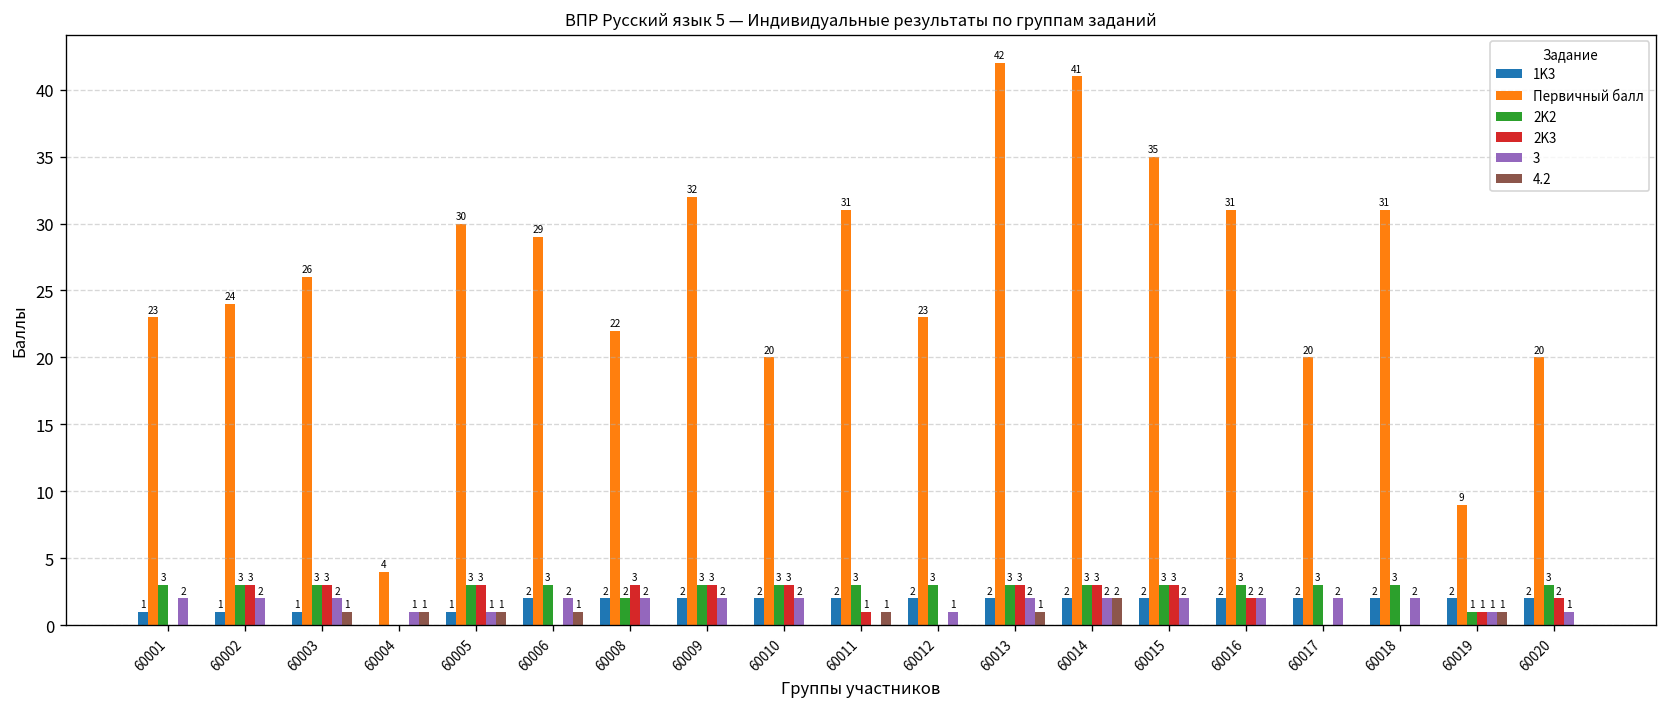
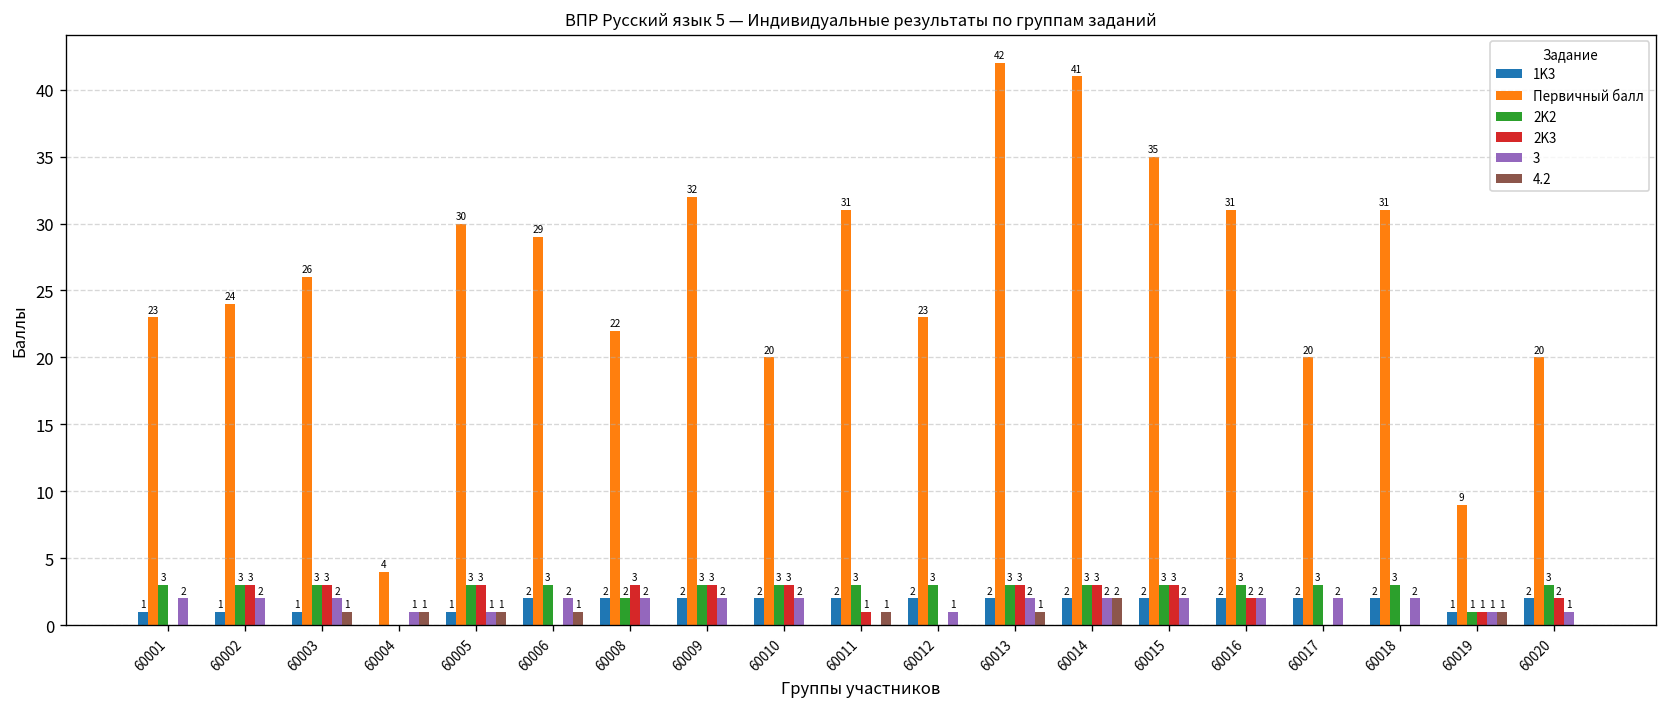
  {
    "1K3": {
      "60001": 1,
      "60002": 1,
      "60003": 1,
      "60005": 1,
      "60006": 2,
      "60008": 2,
      "60009": 2,
      "60010": 2,
      "60011": 2,
      "60012": 2,
      "60013": 2,
      "60014": 2,
      "60015": 2,
      "60016": 2,
      "60017": 2,
      "60018": 2,
-     "60019": 2,
+     "60019": 1,
      "60020": 2
    },
    "Первичный балл": {
      "60001": 23,
      "60002": 24,
      "60003": 26,
      "60004": 4,
      "60005": 30,
      "60006": 29,
      "60008": 22,
      "60009": 32,
      "60010": 20,
      "60011": 31,
      "60012": 23,
      "60013": 42,
      "60014": 41,
      "60015": 35,
      "60016": 31,
      "60017": 20,
      "60018": 31,
      "60019": 9,
      "60020": 20
    },
    "2K2": {
      "60001": 3,
      "60002": 3,
      "60003": 3,
      "60005": 3,
      "60006": 3,
      "60008": 2,
      "60009": 3,
      "60010": 3,
      "60011": 3,
      "60012": 3,
      "60013": 3,
      "60014": 3,
      "60015": 3,
      "60016": 3,
      "60017": 3,
      "60018": 3,
      "60019": 1,
      "60020": 3
    },
    "2K3": {
      "60002": 3,
      "60003": 3,
      "60005": 3,
      "60008": 3,
      "60009": 3,
      "60010": 3,
      "60011": 1,
      "60013": 3,
      "60014": 3,
      "60015": 3,
      "60016": 2,
      "60019": 1,
      "60020": 2
    },
    "3": {
      "60001": 2,
      "60002": 2,
      "60003": 2,
      "60004": 1,
      "60005": 1,
      "60006": 2,
      "60008": 2,
      "60009": 2,
      "60010": 2,
      "60012": 1,
      "60013": 2,
      "60014": 2,
      "60015": 2,
      "60016": 2,
      "60017": 2,
      "60018": 2,
      "60019": 1,
      "60020": 1
    },
    "4.2": {
      "60003": 1,
      "60004": 1,
      "60005": 1,
      "60006": 1,
      "60011": 1,
      "60013": 1,
      "60014": 2,
      "60019": 1
    }
  }
